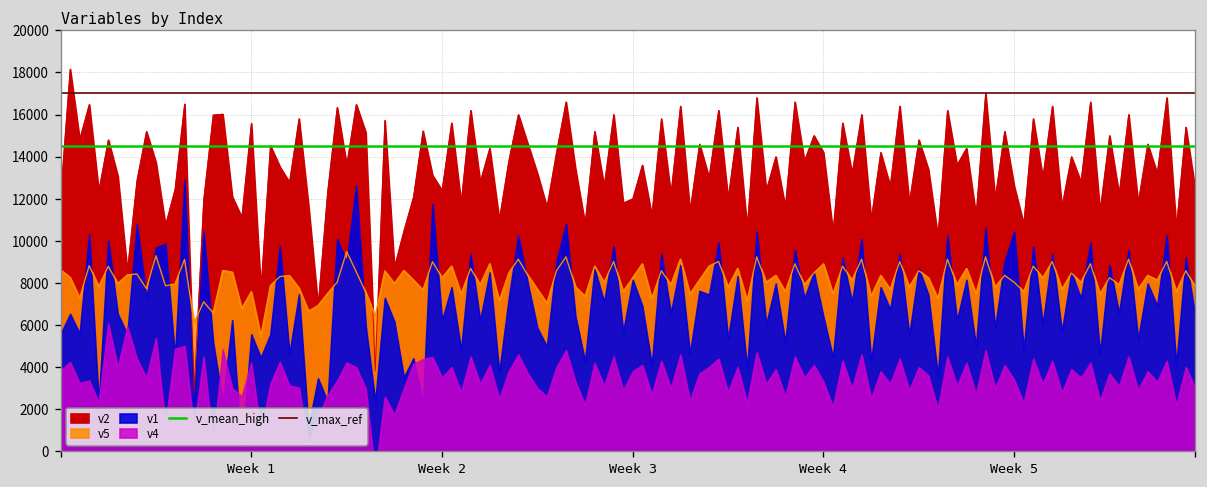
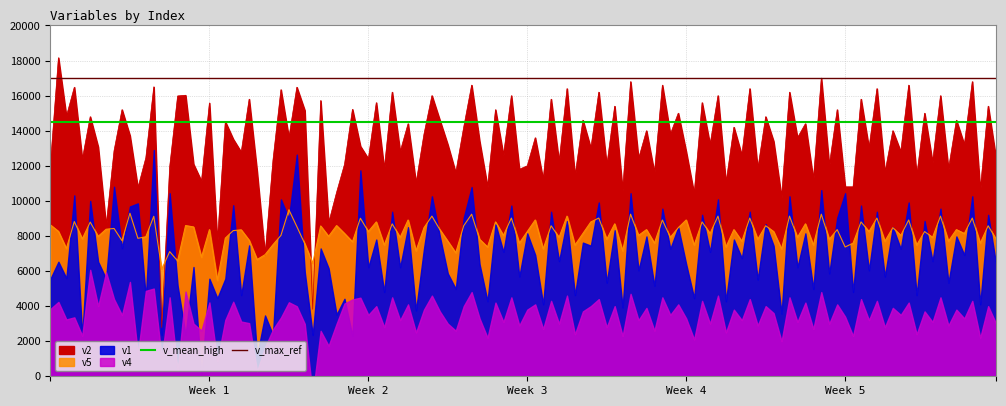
  {
    "v2": {
      "Week 1": 15600,
      "Week 2": 12400,
      "Week 3": 12000,
-     "Week 4": 14200,
-     "Week 5": 12600
+     "Week 4": 12800,
+     "Week 5": 10800
    },
    "v5": {
-     "Week 1": 7600,
+     "Week 1": 8400,
      "Week 2": 8300,
      "Week 4": 8900,
-     "Week 5": 8000
+     "Week 5": 7400
    },
    "v1": {
      "Week 1": 5600,
      "Week 2": 6200,
      "Week 4": 6400,
      "Week 5": 10400
    },
    "v4": {
      "Week 1": 4200,
      "Week 2": 3500,
      "Week 3": 3800,
      "Week 4": 3300,
      "Week 5": 3400
    }
  }
